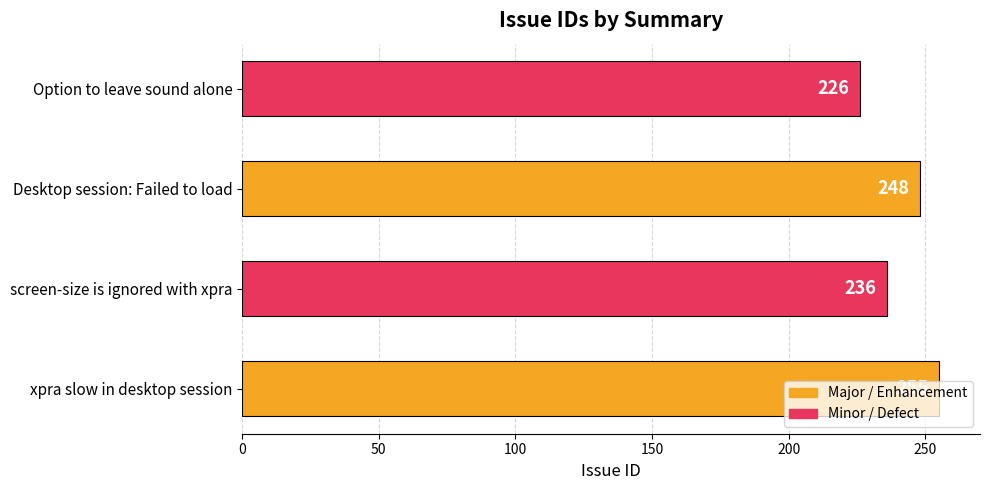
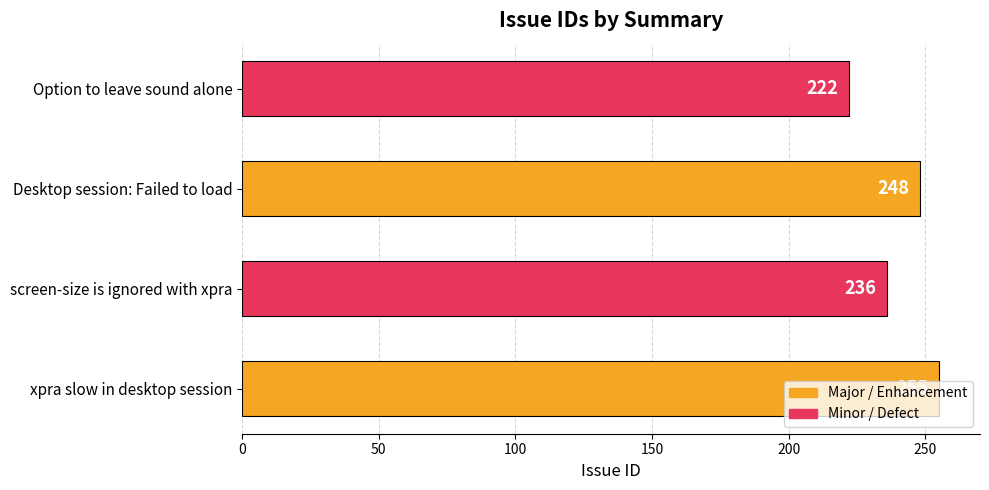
  {
-   "Option to leave sound alone": 226,
+   "Option to leave sound alone": 222,
    "Desktop session: Failed to load": 248,
    "screen-size is ignored with xpra": 236
  }
